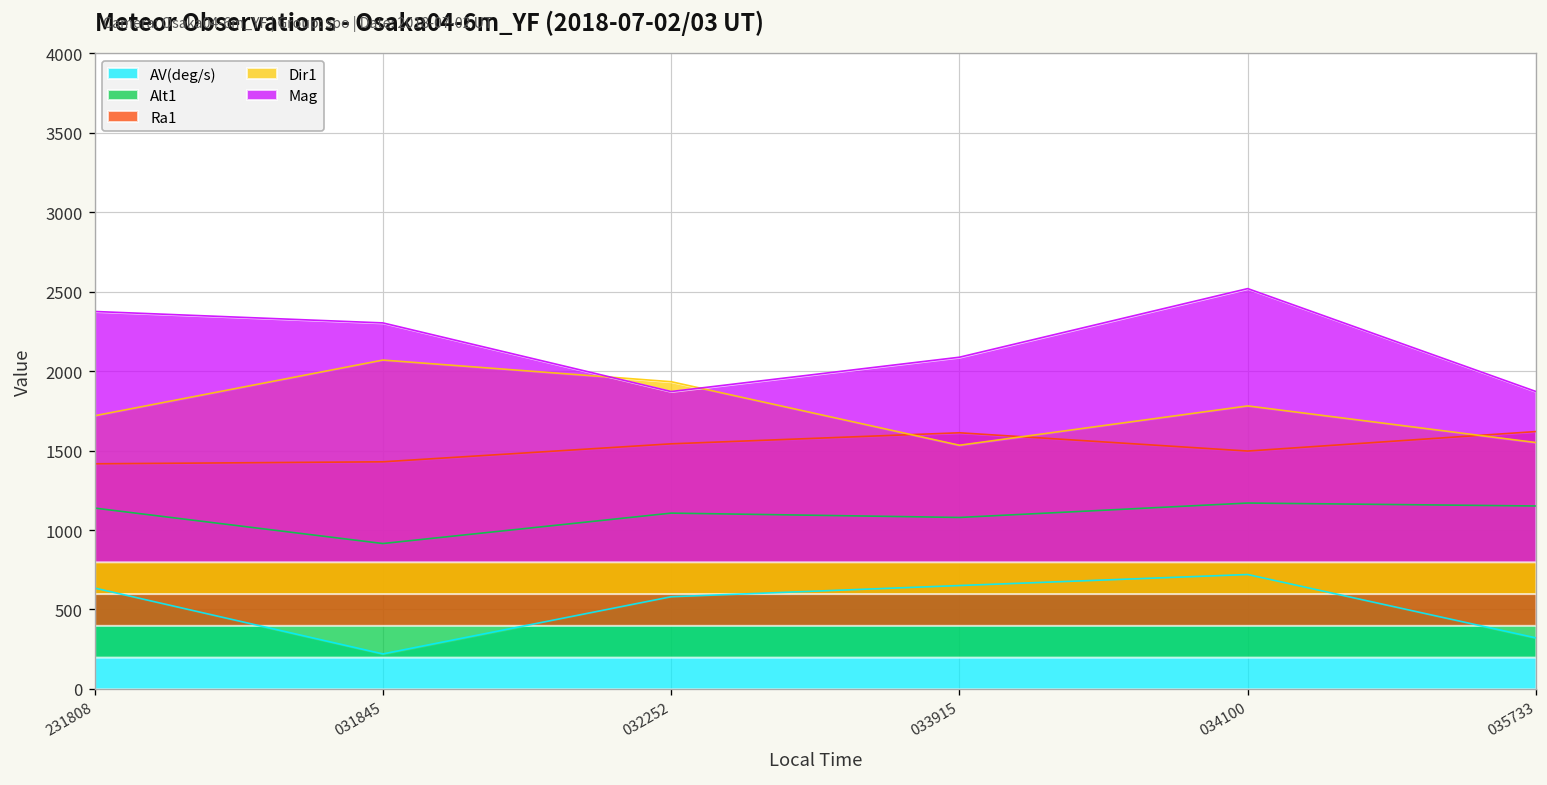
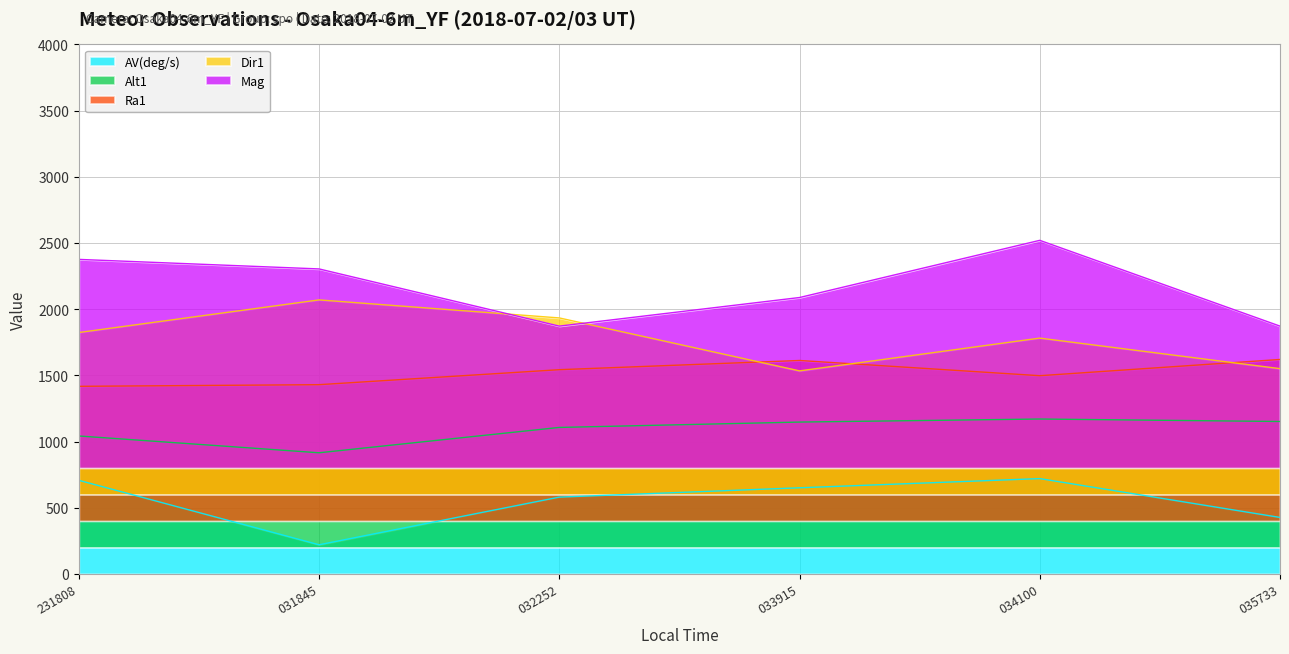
  {
    "AV(deg/s)": {
-     "231808": 630,
+     "231808": 710,
      "031845": 220,
      "032252": 580,
      "033915": 650,
      "034100": 720,
-     "035733": 320
+     "035733": 430
    },
    "Alt1": {
-     "231808": 1140,
+     "231808": 1040,
      "031845": 920,
      "032252": 1110,
-     "033915": 1080,
+     "033915": 1150,
      "034100": 1170,
      "035733": 1150
    },
    "Ra1": {
      "231808": 1420,
      "031845": 1430,
      "032252": 1540,
      "033915": 1610,
      "034100": 1500,
      "035733": 1620
    },
    "Dir1": {
-     "231808": 1720,
+     "231808": 1820,
      "031845": 2070,
      "032252": 1930,
      "033915": 1530,
      "034100": 1780,
      "035733": 1550
    },
    "Mag": {
      "231808": 2380,
      "031845": 2300,
      "032252": 1870,
      "033915": 2090,
      "034100": 2520,
      "035733": 1870
    }
  }
